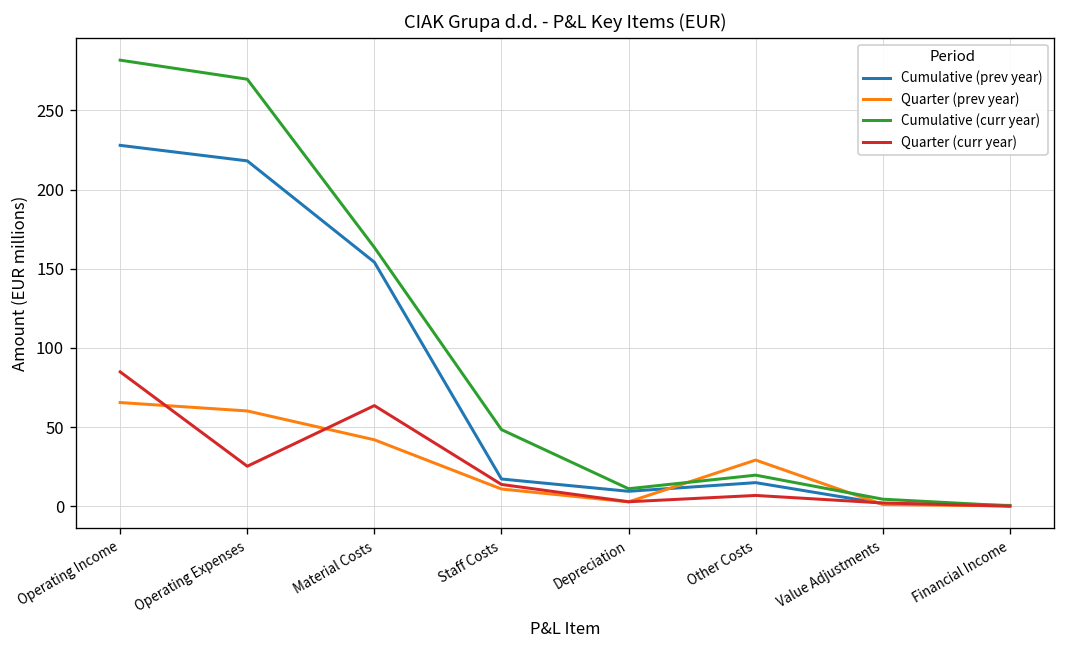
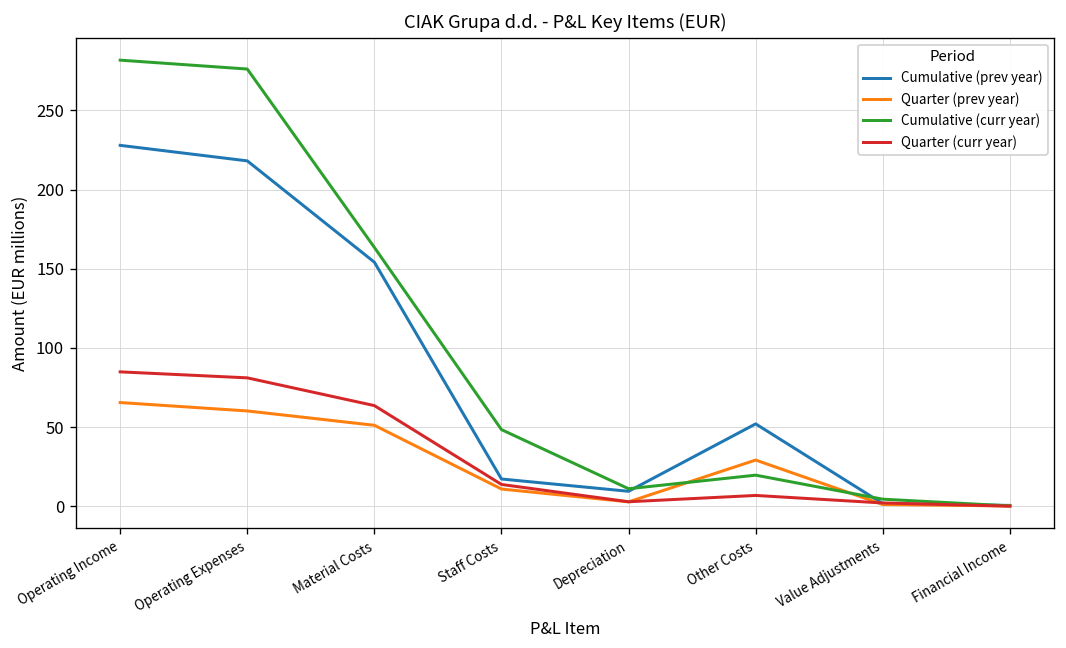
  {
    "Cumulative (prev year)": {
      "Operating Income": 228,
      "Operating Expenses": 218,
      "Material Costs": 154,
      "Staff Costs": 17,
-     "Other Costs": 15
+     "Other Costs": 52
    },
    "Quarter (prev year)": {
      "Operating Income": 65,
      "Operating Expenses": 60,
-     "Material Costs": 42,
+     "Material Costs": 51,
      "Staff Costs": 11,
      "Other Costs": 29
    },
    "Cumulative (curr year)": {
      "Operating Income": 282,
-     "Operating Expenses": 270,
+     "Operating Expenses": 276,
      "Material Costs": 163,
      "Staff Costs": 48,
      "Other Costs": 20,
      "Value Adjustments": 4
    },
    "Quarter (curr year)": {
      "Operating Income": 85,
-     "Operating Expenses": 25,
+     "Operating Expenses": 81,
      "Material Costs": 64,
      "Staff Costs": 14,
      "Other Costs": 7
    }
  }
